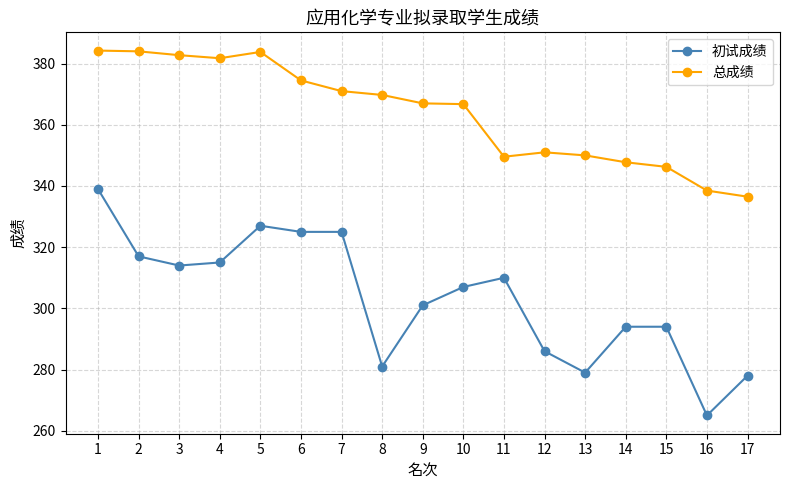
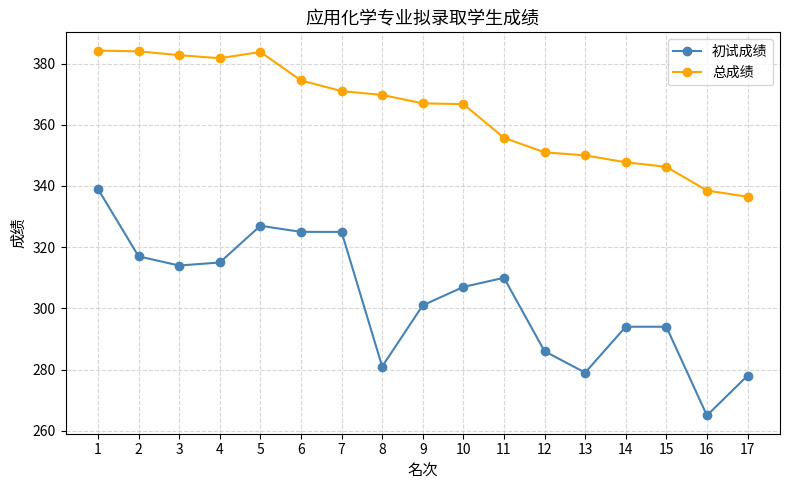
  {
    "初试成绩": {
      "1": 339,
      "2": 317,
      "3": 314,
      "4": 315,
      "5": 327,
      "6": 325,
      "7": 325,
      "8": 281,
      "9": 301,
      "10": 307,
      "11": 310,
      "12": 286,
      "13": 279,
      "14": 294,
      "15": 294,
      "16": 265,
      "17": 278
    },
    "总成绩": {
      "1": 384,
      "2": 384,
      "3": 383,
      "4": 382,
      "5": 384,
      "6": 375,
      "7": 371,
      "8": 370,
      "9": 367,
      "10": 367,
-     "11": 350,
+     "11": 356,
      "12": 351,
      "13": 350,
      "14": 348,
      "15": 346,
      "16": 339,
      "17": 337
    }
  }
